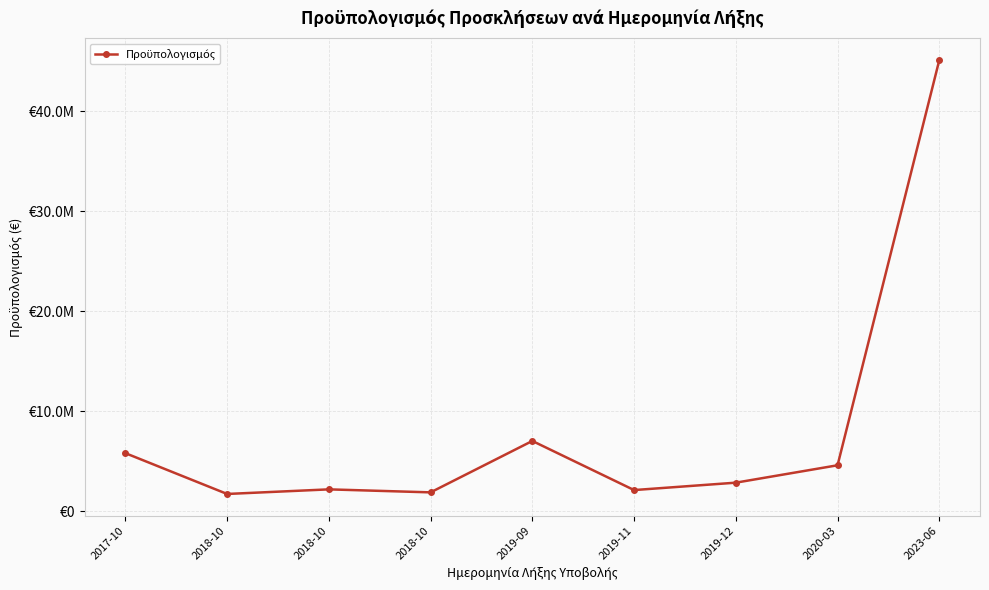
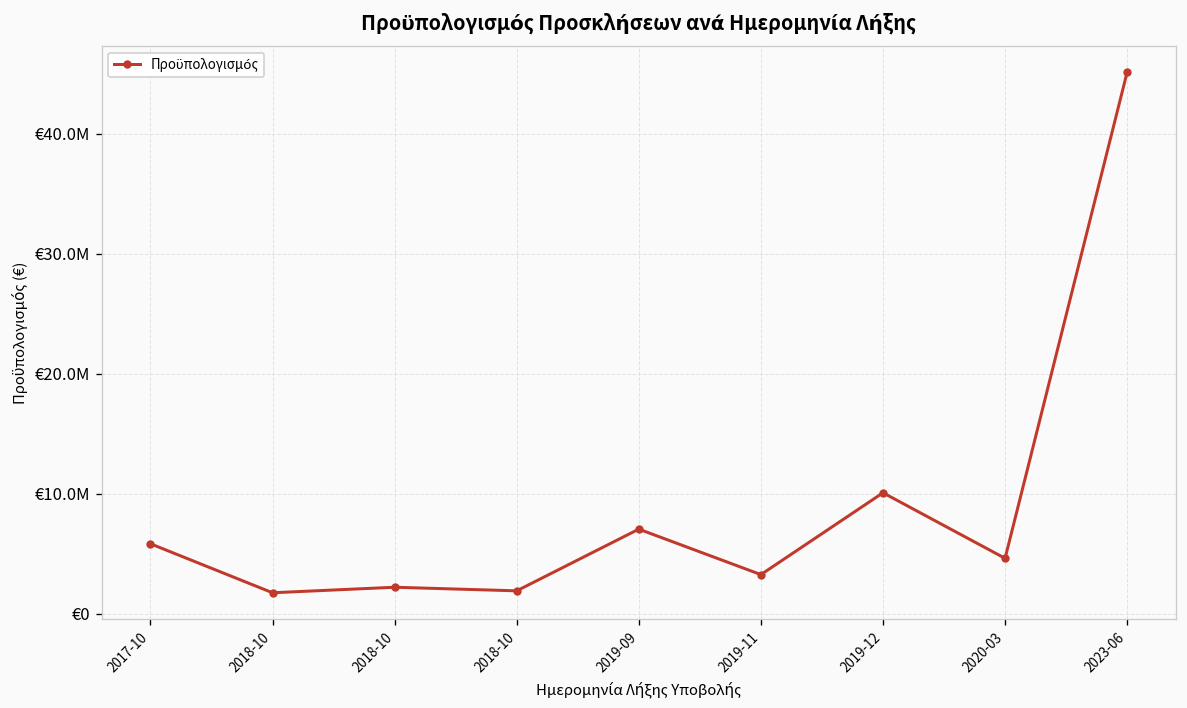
  {
    "2017-10": "€6000000",
    "2019-09": "€7000000",
-   "2019-11": "€2000000",
-   "2019-12": "€3000000",
+   "2019-11": "€3000000",
+   "2019-12": "€10000000",
    "2020-03": "€5000000",
    "2023-06": "€45000000"
  }
